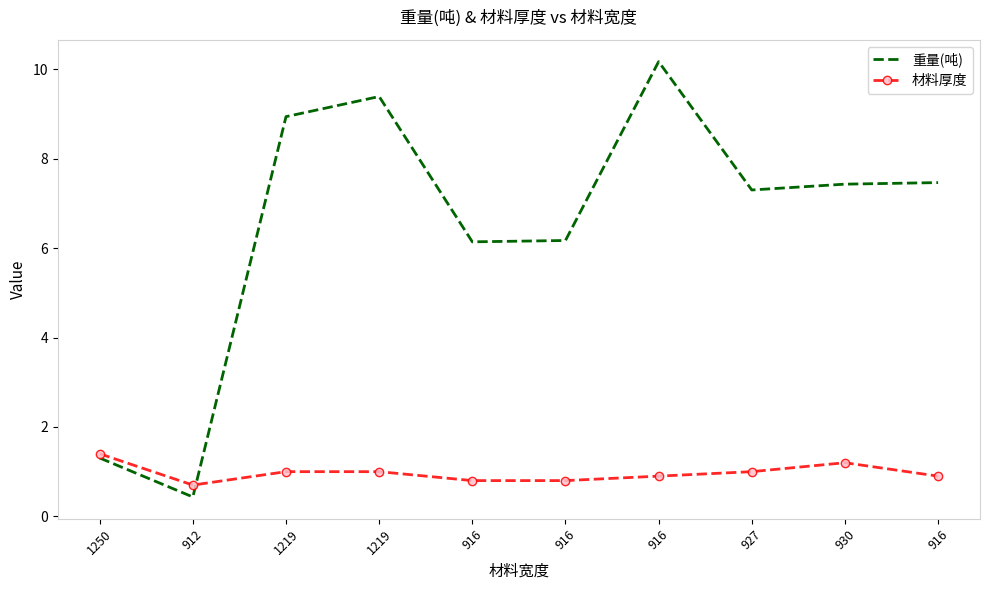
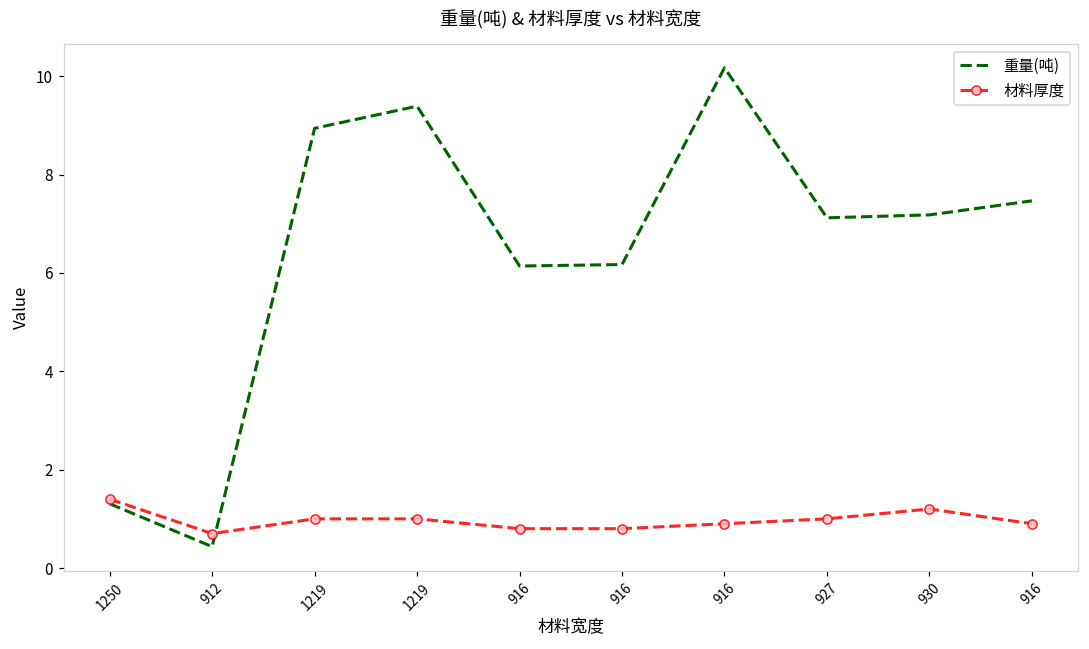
  {
    "重量(吨)": {
      "1250": 1.3,
      "912": 0.4,
-     "927": 7.3,
-     "930": 7.4
+     "927": 7.1,
+     "930": 7.2
    },
    "材料厚度": {
      "1250": 1.4,
      "912": 0.7,
      "927": 1.0,
      "930": 1.2
    }
  }
